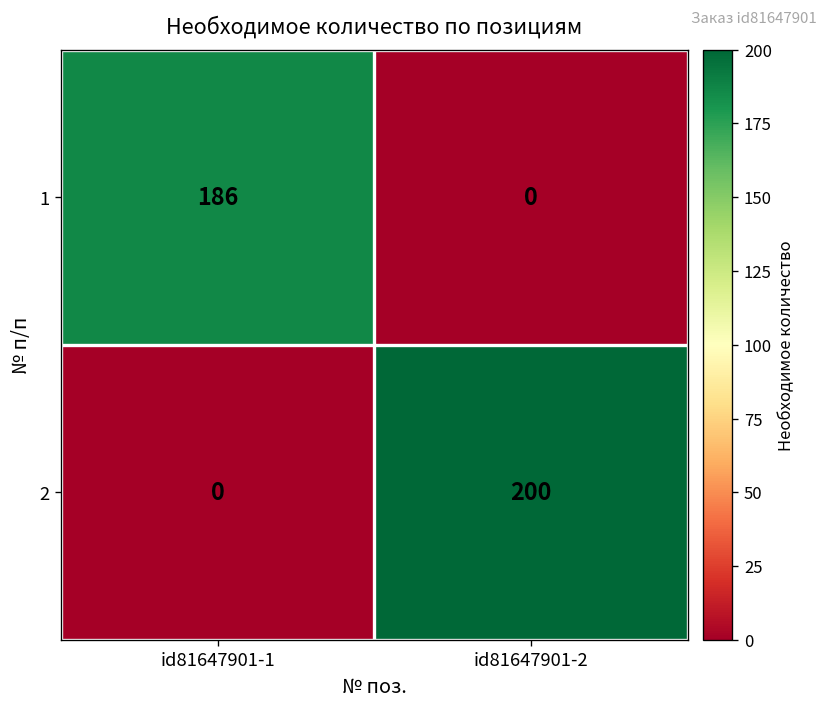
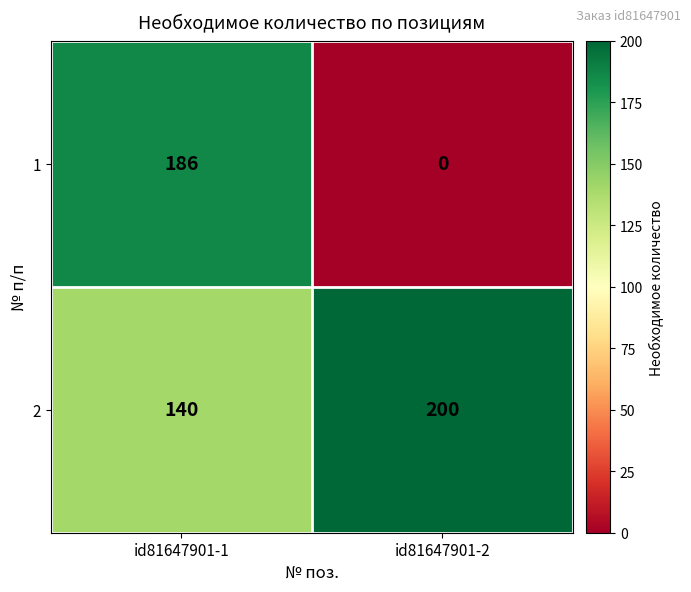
  {
    "1": {
      "id81647901-1": 186,
      "id81647901-2": 0
    },
    "2": {
-     "id81647901-1": 0,
+     "id81647901-1": 140,
      "id81647901-2": 200
    }
  }
